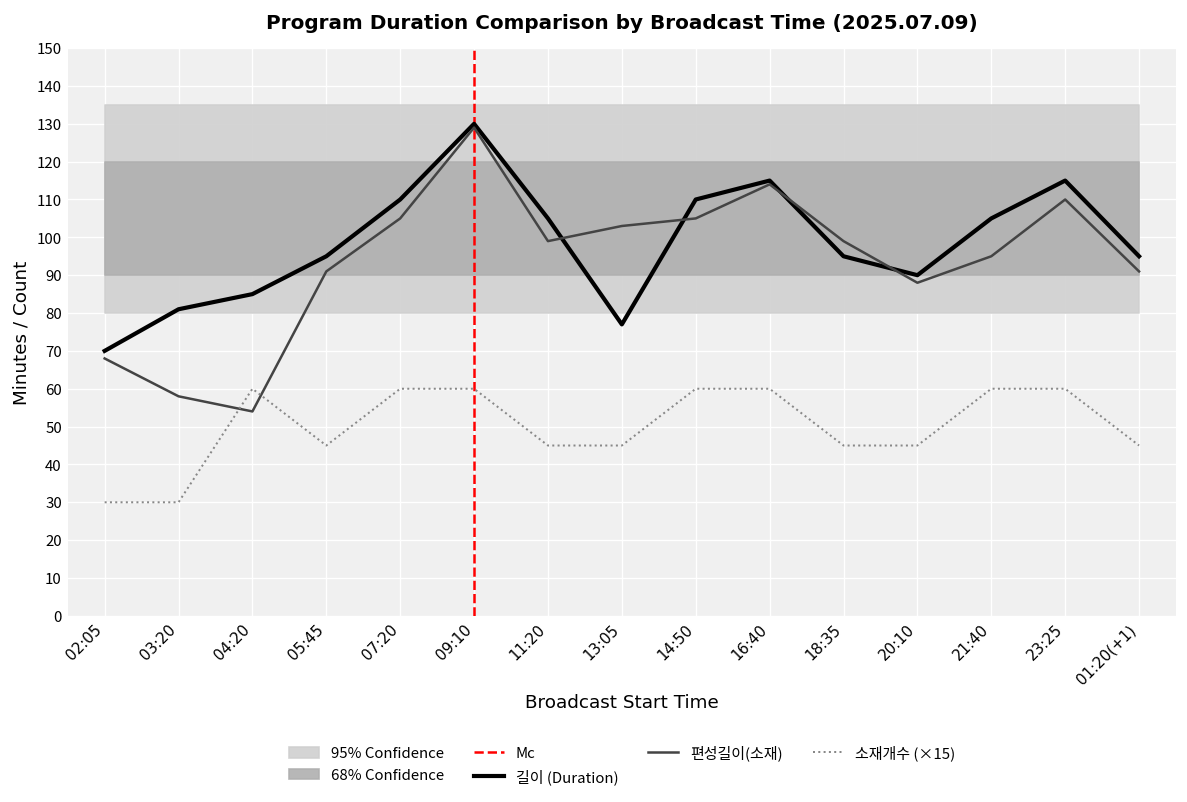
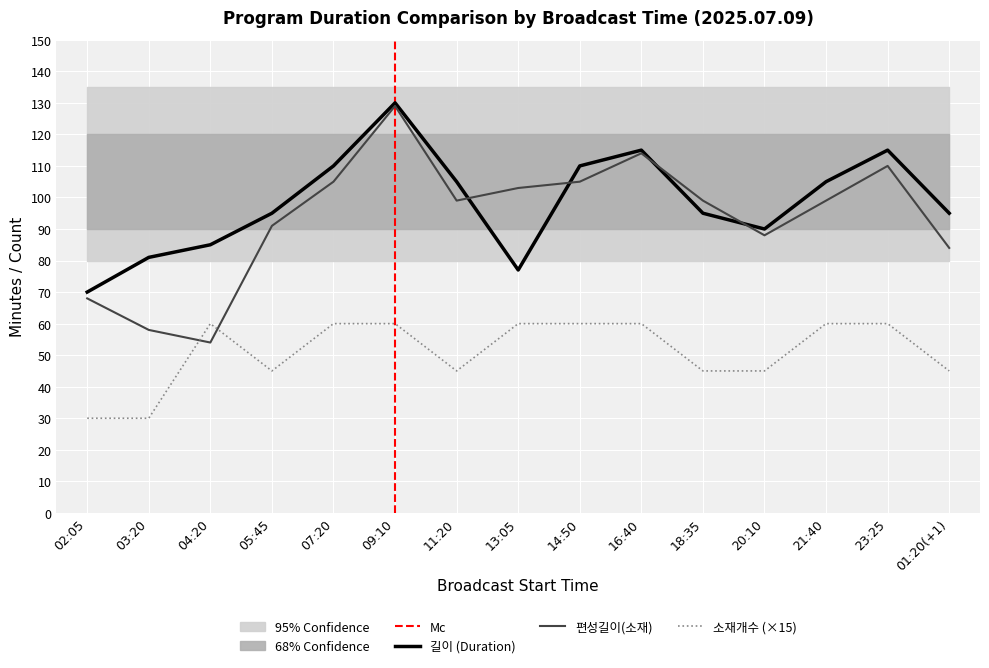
  {
    "길이 (Duration)": {
      "02:05": 70,
      "03:20": 81,
      "04:20": 85,
      "05:45": 95,
      "07:20": 110,
      "09:10": 130,
      "11:20": 105,
      "13:05": 77,
      "14:50": 110,
      "16:40": 115,
      "18:35": 95,
      "20:10": 90,
      "21:40": 105,
      "23:25": 115,
      "01:20(+1)": 95
    },
    "편성길이(소재)": {
      "02:05": 68,
      "03:20": 58,
      "04:20": 54,
      "05:45": 91,
      "07:20": 105,
      "09:10": 129,
      "11:20": 99,
      "13:05": 103,
      "14:50": 105,
      "16:40": 114,
      "18:35": 99,
      "20:10": 88,
-     "21:40": 95,
+     "21:40": 99,
      "23:25": 110,
-     "01:20(+1)": 91
+     "01:20(+1)": 84
    },
    "소재개수 (×15)": {
      "02:05": 30,
      "03:20": 30,
      "04:20": 60,
      "05:45": 45,
      "07:20": 60,
      "09:10": 60,
      "11:20": 45,
-     "13:05": 45,
+     "13:05": 60,
      "14:50": 60,
      "16:40": 60,
      "18:35": 45,
      "20:10": 45,
      "21:40": 60,
      "23:25": 60,
      "01:20(+1)": 45
    }
  }
